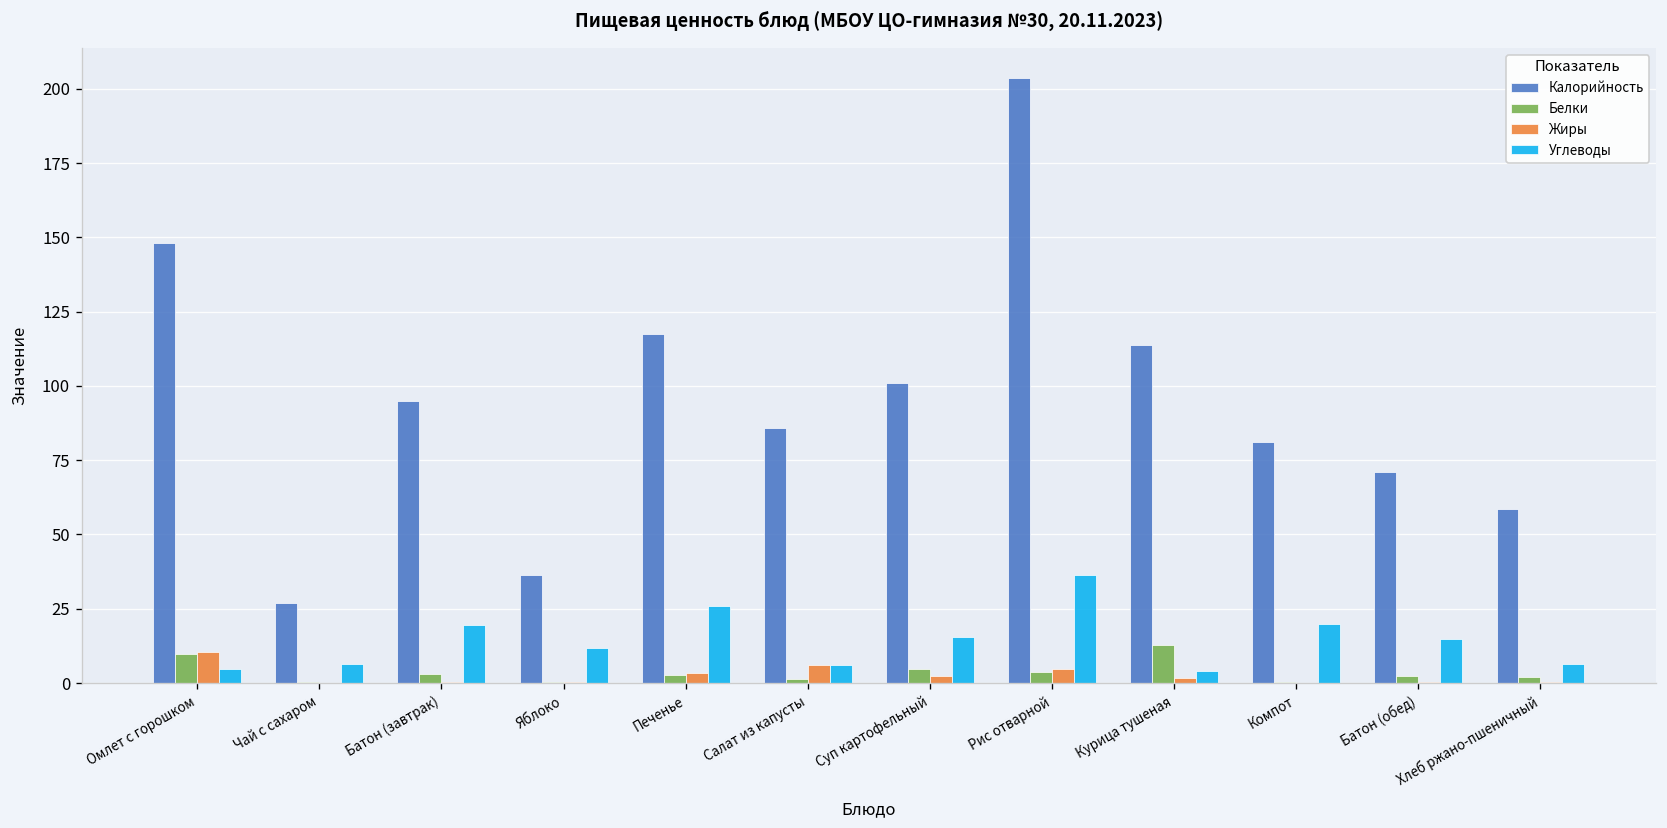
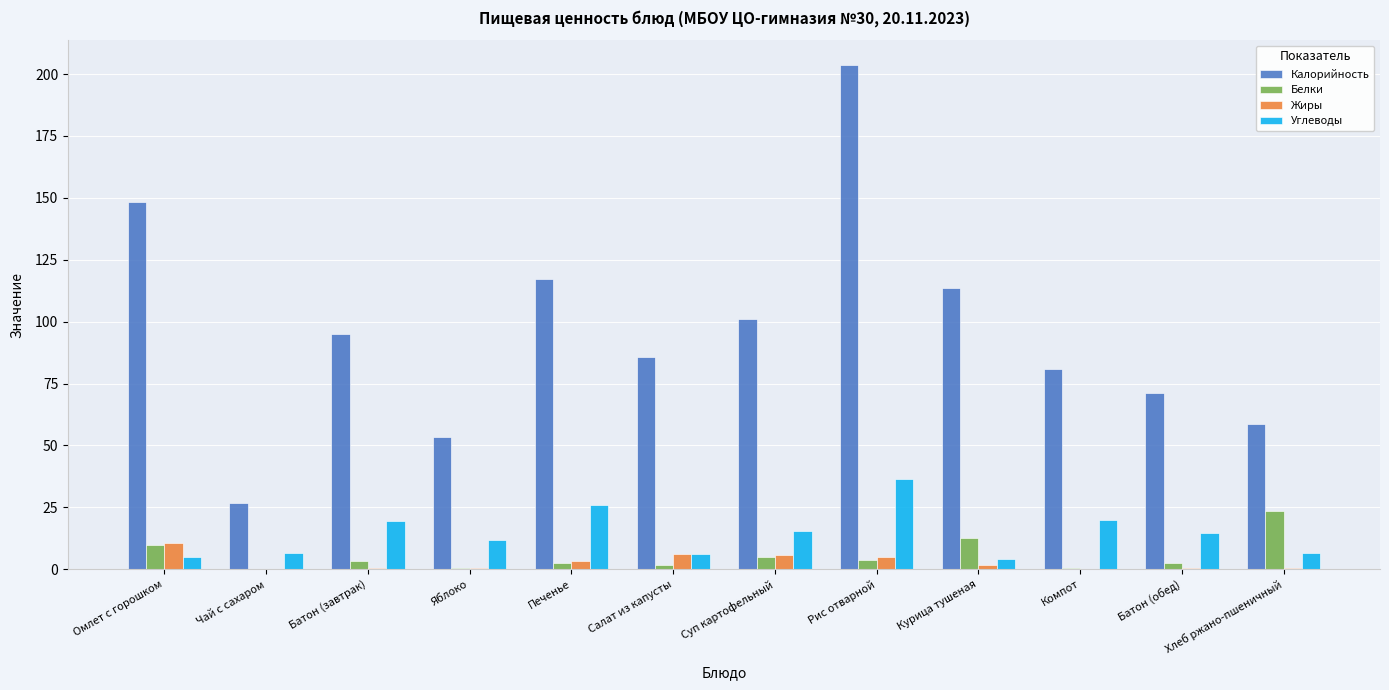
  {
    "Калорийность": {
      "Омлет с горошком": 148,
      "Чай с сахаром": 27,
      "Батон (завтрак)": 95,
-     "Яблоко": 36,
+     "Яблоко": 53,
      "Печенье": 117,
      "Салат из капусты": 86,
      "Суп картофельный": 101,
      "Рис отварной": 204,
      "Курица тушеная": 114,
      "Компот": 81,
      "Батон (обед)": 71,
      "Хлеб ржано-пшеничный": 59
    },
    "Белки": {
      "Омлет с горошком": 10,
      "Батон (завтрак)": 3,
      "Печенье": 3,
      "Салат из капусты": 2,
      "Суп картофельный": 5,
      "Рис отварной": 4,
      "Курица тушеная": 13,
      "Батон (обед)": 2,
-     "Хлеб ржано-пшеничный": 2
+     "Хлеб ржано-пшеничный": 24
    },
    "Жиры": {
      "Омлет с горошком": 11,
      "Чай с сахаром": 0,
      "Печенье": 3,
      "Салат из капусты": 6,
-     "Суп картофельный": 2,
+     "Суп картофельный": 6,
      "Рис отварной": 5,
      "Курица тушеная": 2,
      "Компот": 0
    },
    "Углеводы": {
      "Омлет с горошком": 5,
      "Чай с сахаром": 6,
      "Батон (завтрак)": 20,
      "Яблоко": 12,
      "Печенье": 26,
      "Салат из капусты": 6,
      "Суп картофельный": 16,
      "Рис отварной": 36,
      "Курица тушеная": 4,
      "Компот": 20,
      "Батон (обед)": 15,
      "Хлеб ржано-пшеничный": 6
    }
  }
